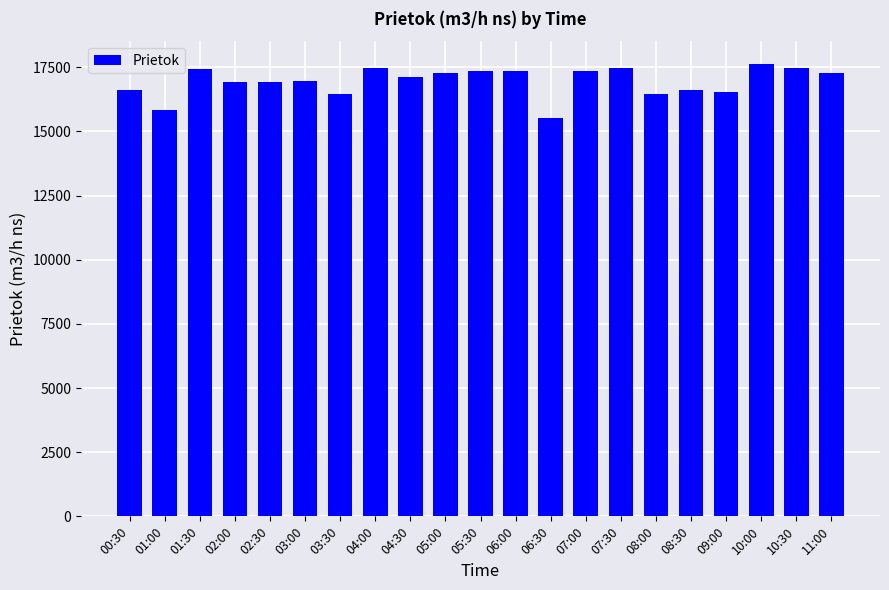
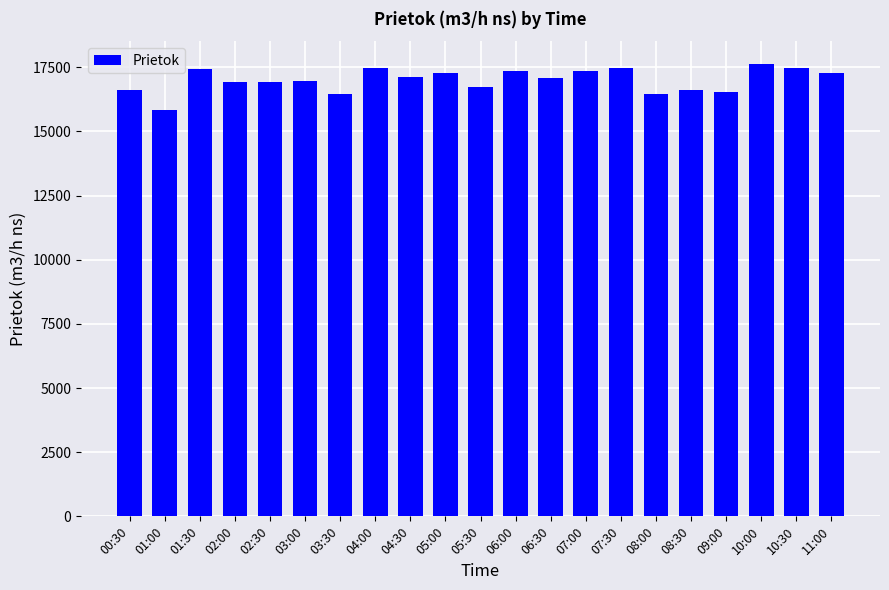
  {
    "00:30": 16600,
    "01:00": 15800,
    "01:30": 17400,
    "02:00": 16900,
    "02:30": 16900,
    "03:00": 16900,
    "03:30": 16500,
    "04:00": 17500,
    "04:30": 17100,
    "05:00": 17300,
-   "05:30": 17300,
+   "05:30": 16700,
    "06:00": 17300,
-   "06:30": 15500,
+   "06:30": 17100,
    "07:00": 17400,
    "07:30": 17500,
    "08:00": 16500,
    "08:30": 16600,
    "09:00": 16500,
    "10:00": 17600,
    "10:30": 17500,
    "11:00": 17300
  }
